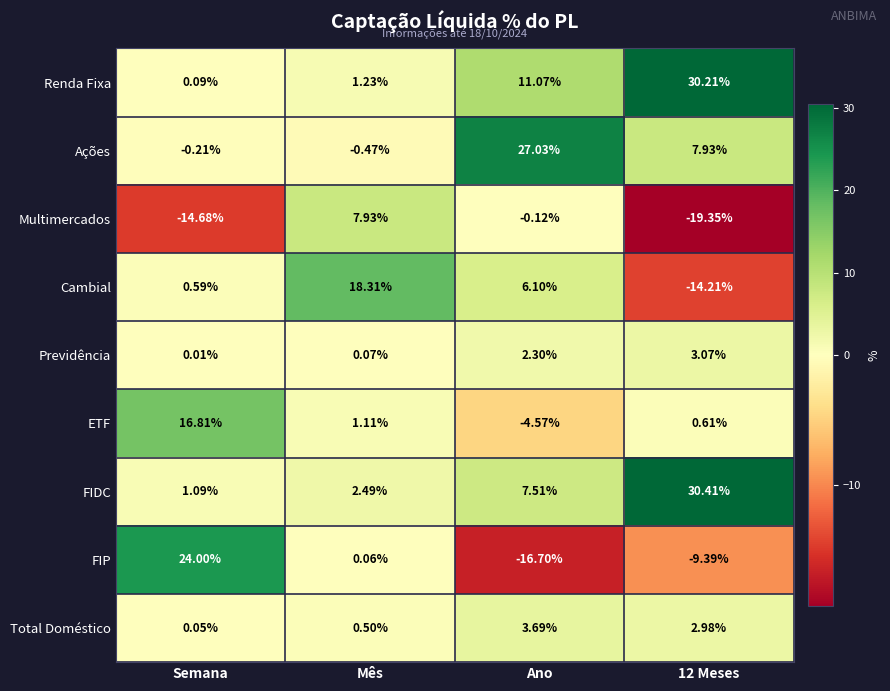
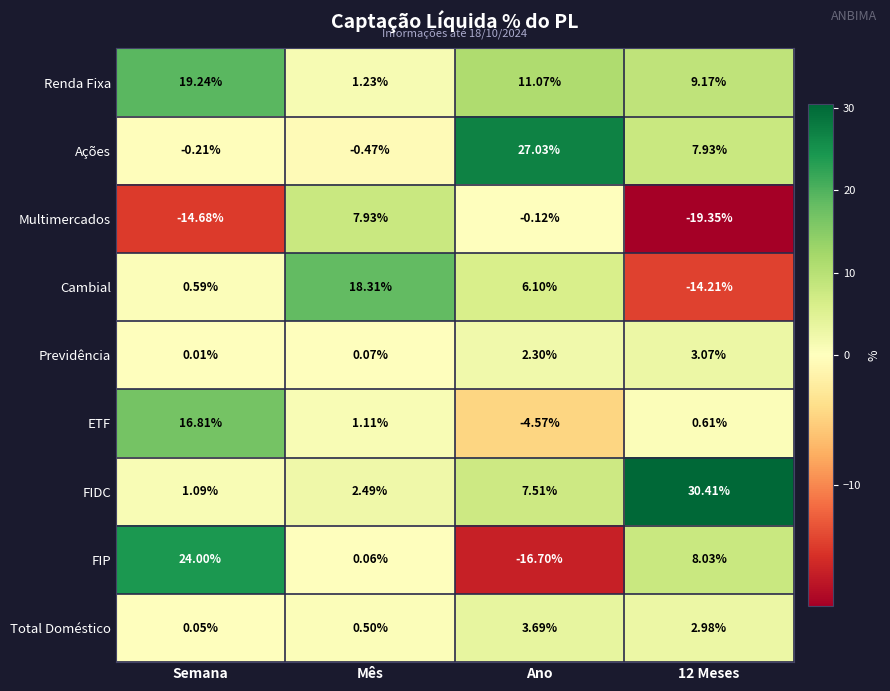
  {
    "Renda Fixa": {
-     "Semana": "0.09%",
+     "Semana": "19.24%",
      "Mês": "1.23%",
      "Ano": "11.07%",
-     "12 Meses": "30.21%"
+     "12 Meses": "9.17%"
    },
    "Ações": {
      "Semana": "-0.21%",
      "Mês": "-0.47%",
      "Ano": "27.03%",
      "12 Meses": "7.93%"
    },
    "Multimercados": {
      "Semana": "-14.68%",
      "Mês": "7.93%",
      "Ano": "-0.12%",
      "12 Meses": "-19.35%"
    },
    "Cambial": {
      "Semana": "0.59%",
      "Mês": "18.31%",
      "Ano": "6.10%",
      "12 Meses": "-14.21%"
    },
    "Previdência": {
      "Semana": "0.01%",
      "Mês": "0.07%",
      "Ano": "2.30%",
      "12 Meses": "3.07%"
    },
    "ETF": {
      "Semana": "16.81%",
      "Mês": "1.11%",
      "Ano": "-4.57%",
      "12 Meses": "0.61%"
    },
    "FIDC": {
      "Semana": "1.09%",
      "Mês": "2.49%",
      "Ano": "7.51%",
      "12 Meses": "30.41%"
    },
    "FIP": {
      "Semana": "24.00%",
      "Mês": "0.06%",
      "Ano": "-16.70%",
-     "12 Meses": "-9.39%"
+     "12 Meses": "8.03%"
    },
    "Total Doméstico": {
      "Semana": "0.05%",
      "Mês": "0.50%",
      "Ano": "3.69%",
      "12 Meses": "2.98%"
    }
  }
